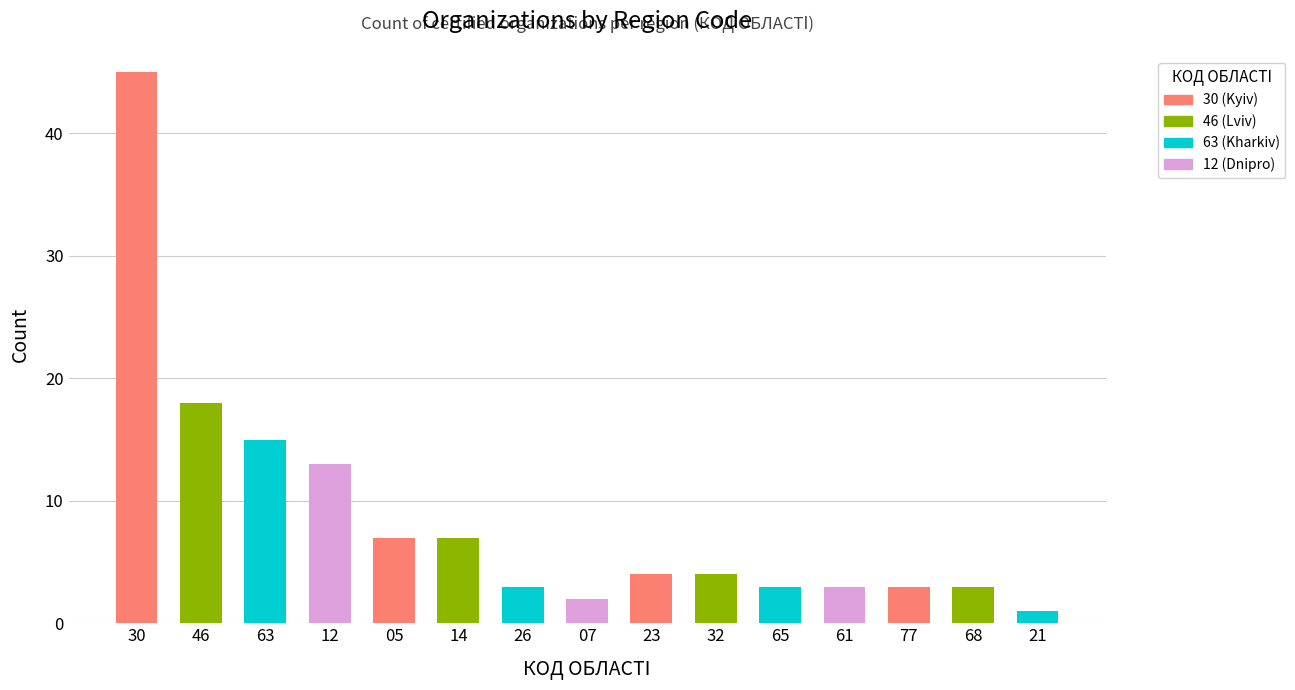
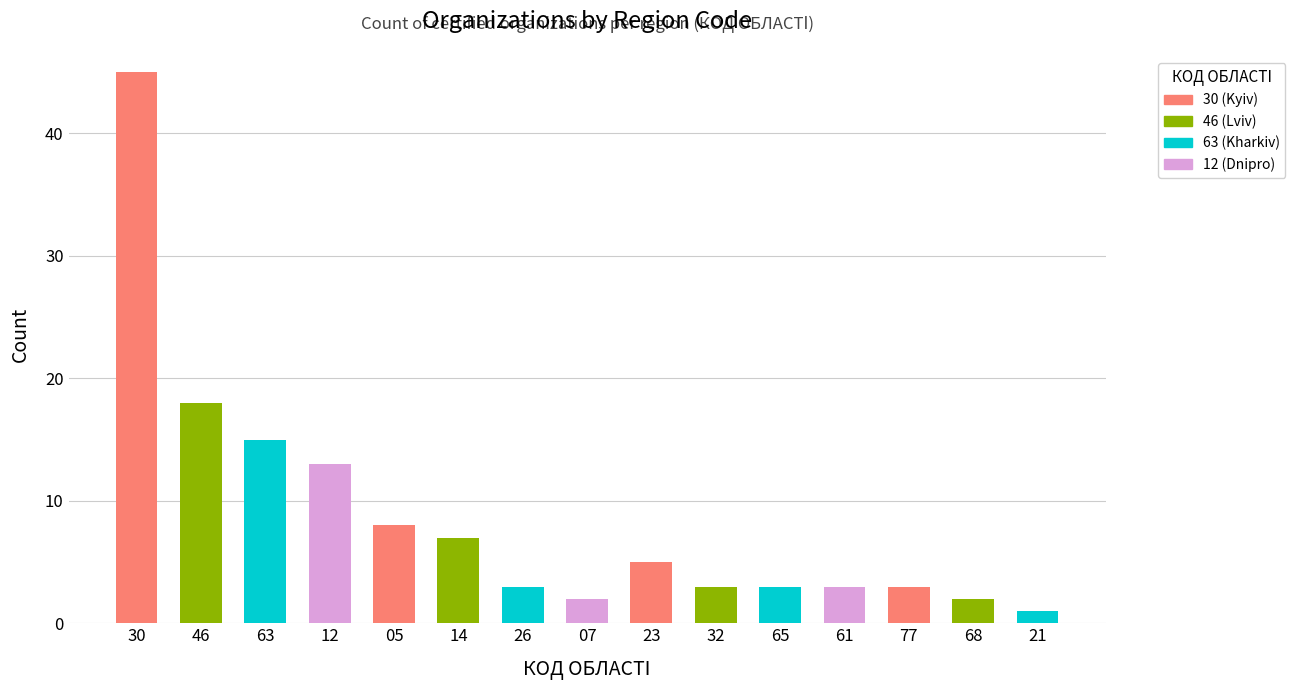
  {
    "30": 45,
    "46": 18,
    "63": 15,
    "12": 13,
-   "05": 7,
+   "05": 8,
    "14": 7,
    "26": 3,
    "07": 2,
-   "23": 4,
-   "32": 4,
+   "23": 5,
+   "32": 3,
    "65": 3,
    "61": 3,
    "77": 3,
-   "68": 3,
+   "68": 2,
    "21": 1
  }
